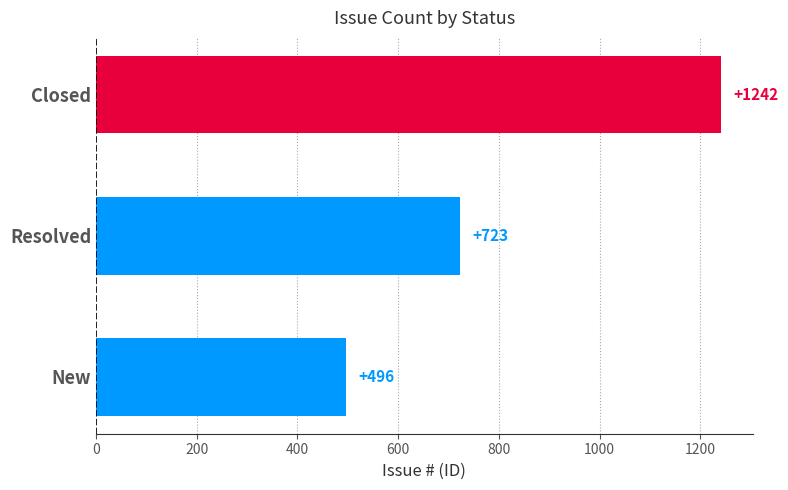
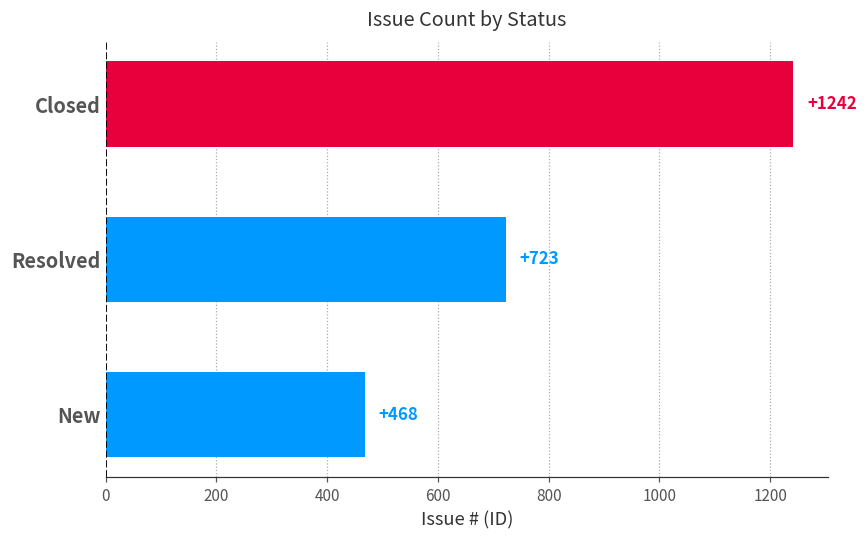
  {
    "Closed": "+1242",
    "Resolved": "+723",
-   "New": "+496"
+   "New": "+468"
  }
